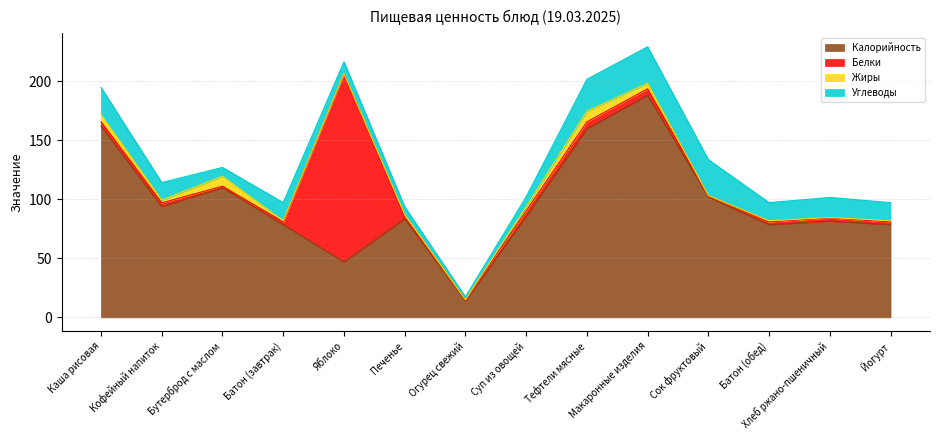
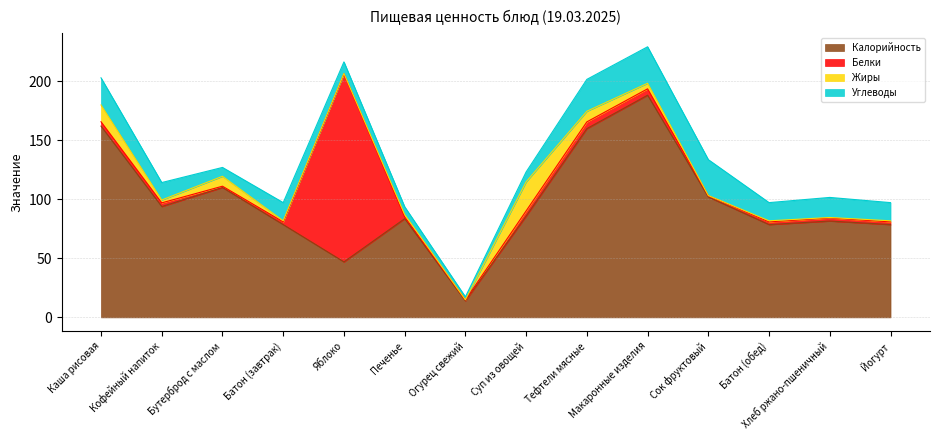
  {
    "Калорийность": {
      "Каша рисовая": 162,
      "Кофейный напиток": 94,
      "Батон (завтрак)": 79,
      "Яблоко": 47,
      "Суп из овощей": 86,
      "Тефтели мясные": 160,
      "Макаронные изделия": 188,
      "Батон (обед)": 79,
      "Хлеб ржано-пшеничный": 82,
      "Йогурт": 79
    },
    "Белки": {
      "Каша рисовая": 4,
      "Кофейный напиток": 3,
      "Суп из овощей": 4,
      "Тефтели мясные": 6,
      "Макаронные изделия": 5
    },
    "Жиры": {
-     "Каша рисовая": 6,
+     "Каша рисовая": 14,
      "Кофейный напиток": 2,
      "Бутерброд с маслом": 8,
-     "Суп из овощей": 4,
+     "Суп из овощей": 25,
      "Тефтели мясные": 9,
      "Макаронные изделия": 5
    },
    "Углеводы": {
      "Каша рисовая": 23,
      "Кофейный напиток": 15,
      "Бутерброд с маслом": 8,
      "Батон (завтрак)": 15,
      "Яблоко": 10,
      "Печенье": 7,
      "Огурец свежий": 2,
      "Суп из овощей": 8,
      "Тефтели мясные": 27,
      "Макаронные изделия": 31,
      "Сок фруктовый": 30,
      "Батон (обед)": 15,
      "Хлеб ржано-пшеничный": 17,
      "Йогурт": 15
    }
  }
